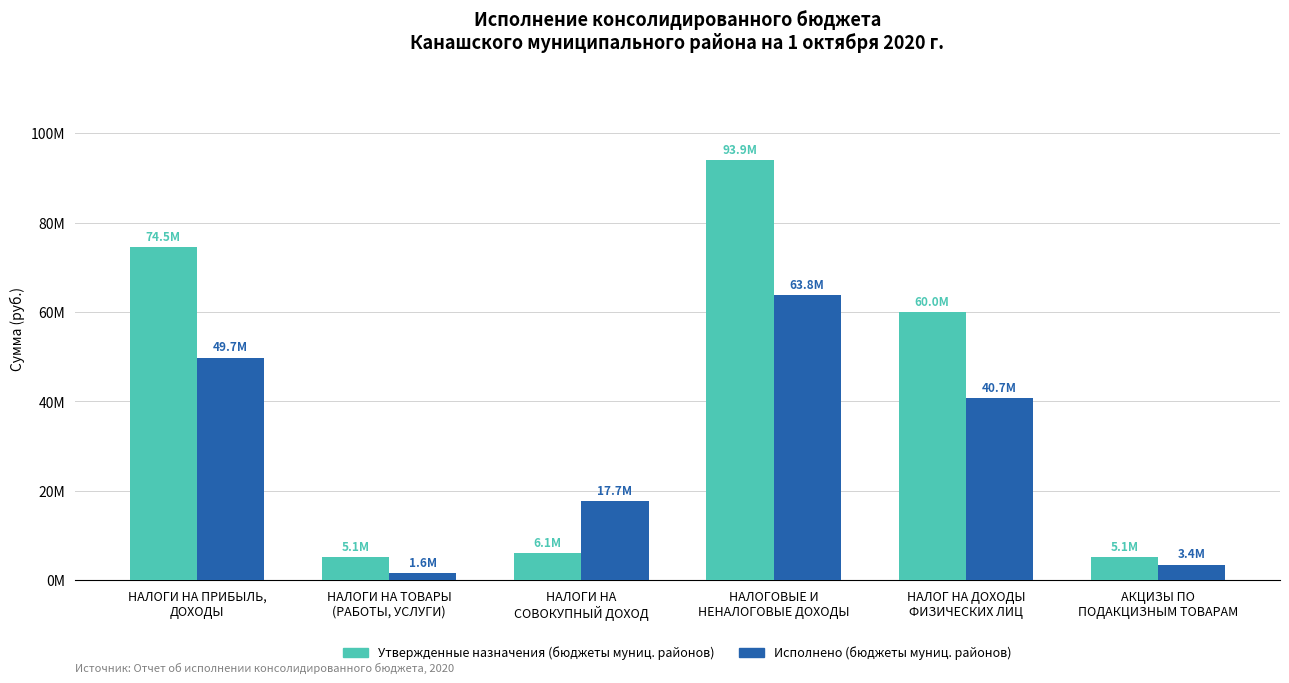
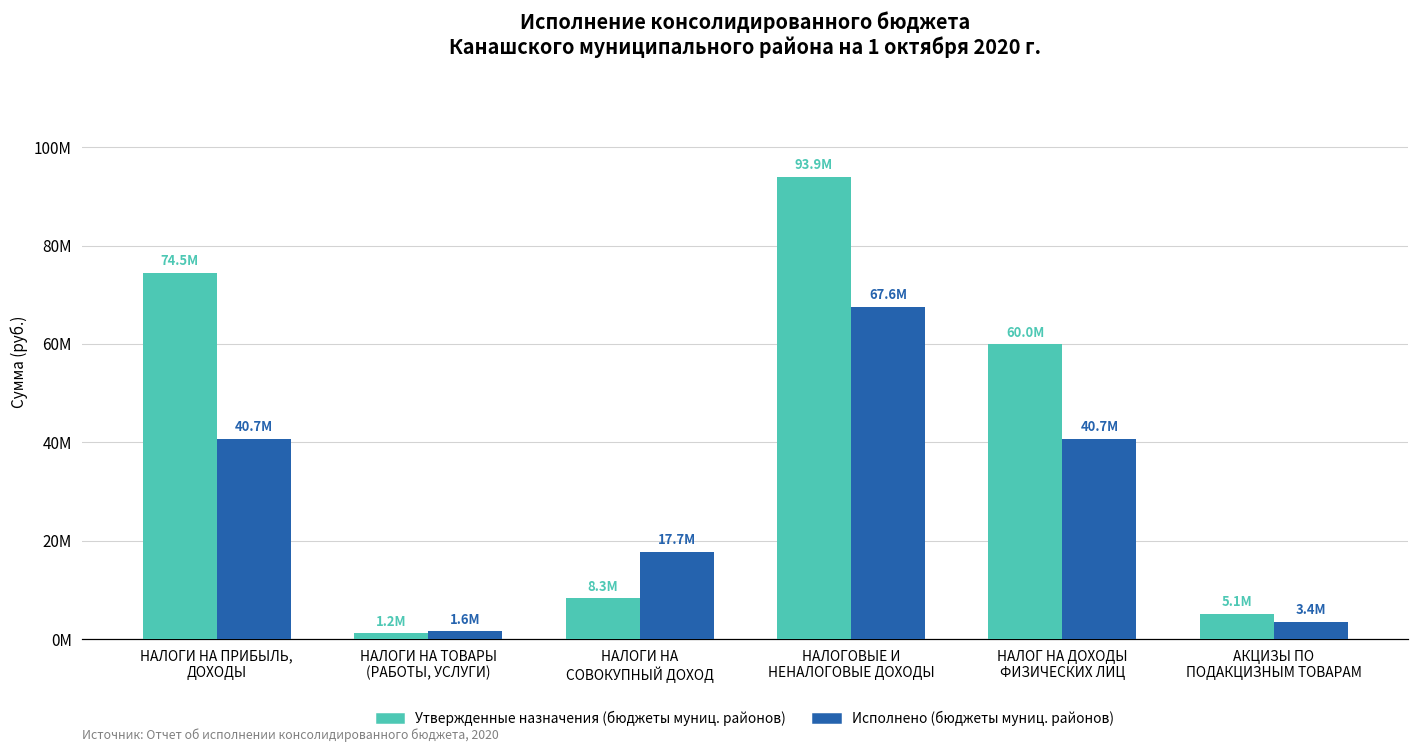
  {
    "Утвержденные назначения (бюджеты муниц. районов)": {
      "НАЛОГИ НА ПРИБЫЛЬ, ДОХОДЫ": "74.5M",
-     "НАЛОГИ НА ТОВАРЫ (РАБОТЫ, УСЛУГИ)": "5.1M",
-     "НАЛОГИ НА СОВОКУПНЫЙ ДОХОД": "6.1M",
+     "НАЛОГИ НА ТОВАРЫ (РАБОТЫ, УСЛУГИ)": "1.2M",
+     "НАЛОГИ НА СОВОКУПНЫЙ ДОХОД": "8.3M",
      "НАЛОГОВЫЕ И НЕНАЛОГОВЫЕ ДОХОДЫ": "93.9M",
      "НАЛОГ НА ДОХОДЫ ФИЗИЧЕСКИХ ЛИЦ": "60.0M",
      "АКЦИЗЫ ПО ПОДАКЦИЗНЫМ ТОВАРАМ": "5.1M"
    },
    "Исполнено (бюджеты муниц. районов)": {
-     "НАЛОГИ НА ПРИБЫЛЬ, ДОХОДЫ": "49.7M",
+     "НАЛОГИ НА ПРИБЫЛЬ, ДОХОДЫ": "40.7M",
      "НАЛОГИ НА ТОВАРЫ (РАБОТЫ, УСЛУГИ)": "1.6M",
      "НАЛОГИ НА СОВОКУПНЫЙ ДОХОД": "17.7M",
-     "НАЛОГОВЫЕ И НЕНАЛОГОВЫЕ ДОХОДЫ": "63.8M",
+     "НАЛОГОВЫЕ И НЕНАЛОГОВЫЕ ДОХОДЫ": "67.6M",
      "НАЛОГ НА ДОХОДЫ ФИЗИЧЕСКИХ ЛИЦ": "40.7M",
      "АКЦИЗЫ ПО ПОДАКЦИЗНЫМ ТОВАРАМ": "3.4M"
    }
  }
